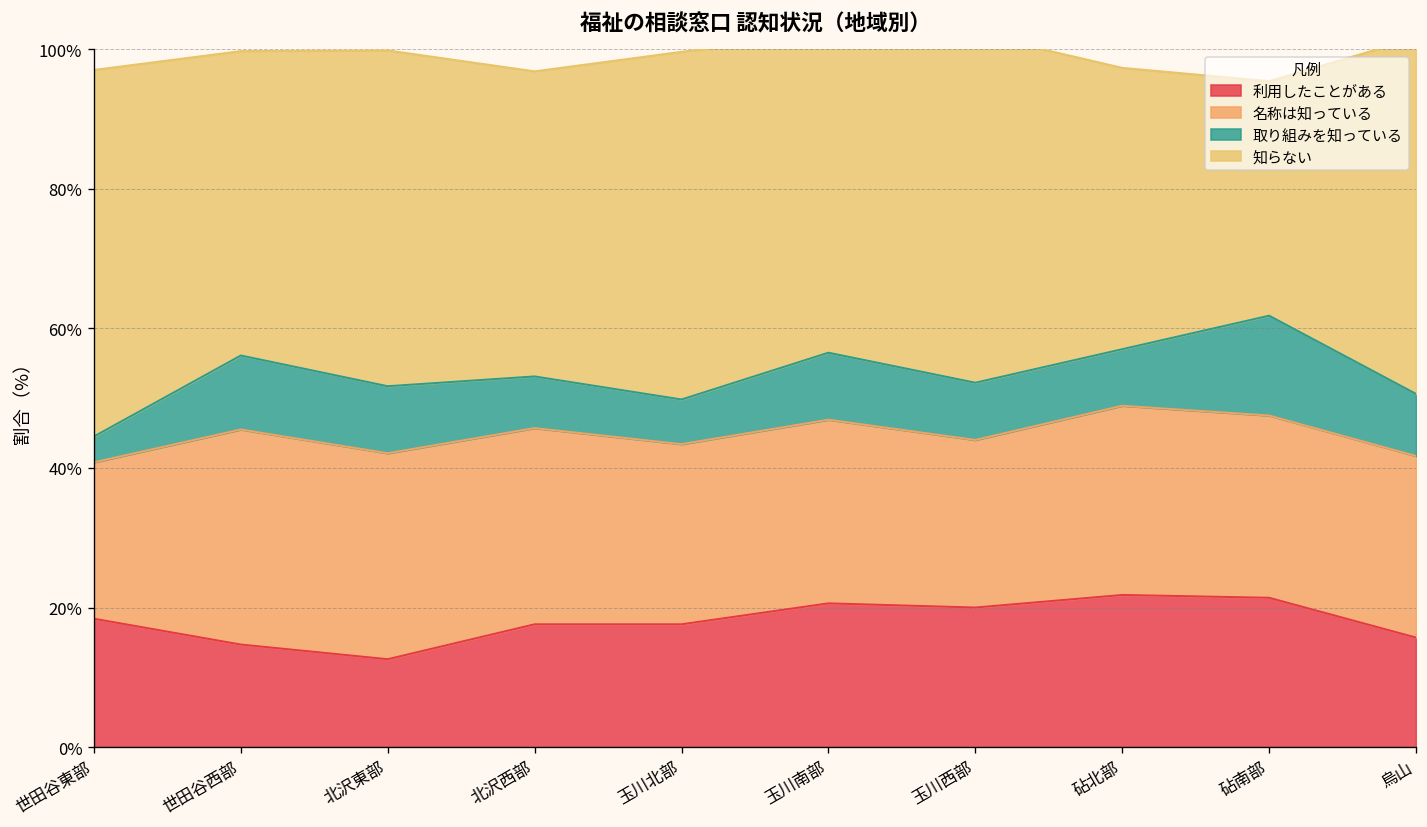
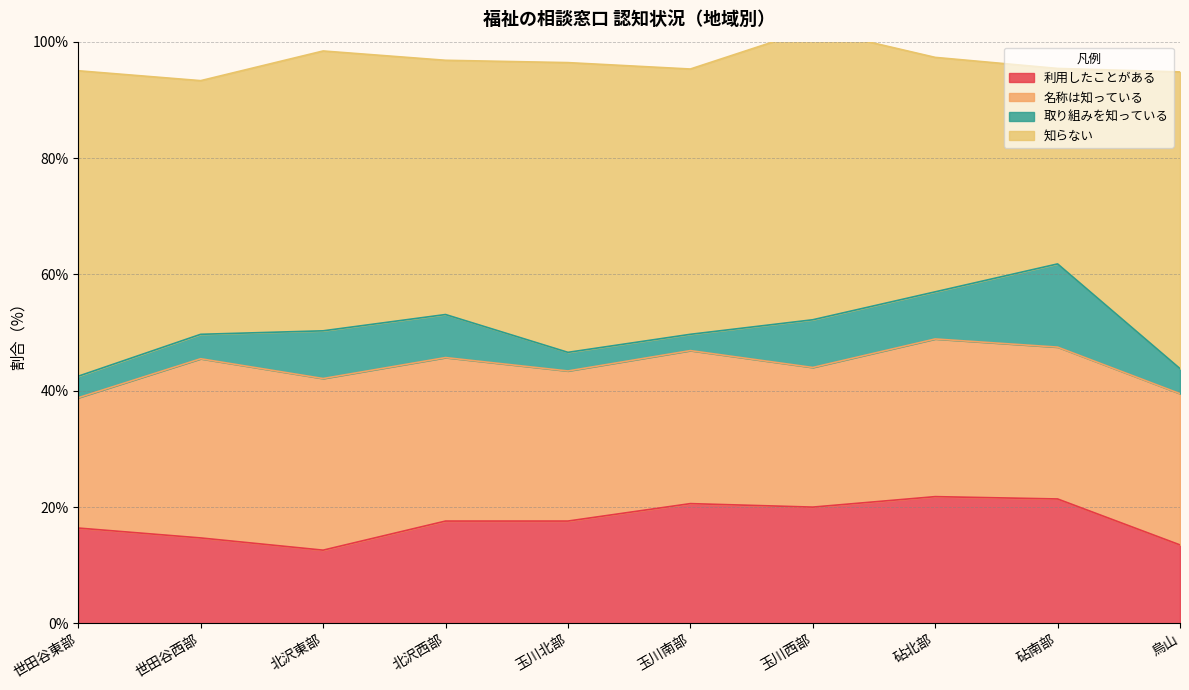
  {
    "利用したことがある": {
-     "世田谷東部": "18%",
+     "世田谷東部": "16%",
      "世田谷西部": "15%",
      "北沢東部": "13%",
      "北沢西部": "18%",
      "玉川北部": "18%",
      "玉川南部": "21%",
      "玉川西部": "20%",
      "砧北部": "22%",
      "砧南部": "21%",
-     "烏山": "16%"
+     "烏山": "14%"
    },
    "取り組みを知っている": {
      "世田谷東部": "4%",
-     "世田谷西部": "11%",
-     "北沢東部": "10%",
+     "世田谷西部": "4%",
+     "北沢東部": "8%",
      "北沢西部": "7%",
-     "玉川北部": "6%",
-     "玉川南部": "10%",
+     "玉川北部": "3%",
+     "玉川南部": "3%",
      "玉川西部": "8%",
      "砧北部": "8%",
      "砧南部": "14%",
-     "烏山": "9%"
+     "烏山": "4%"
    }
  }
